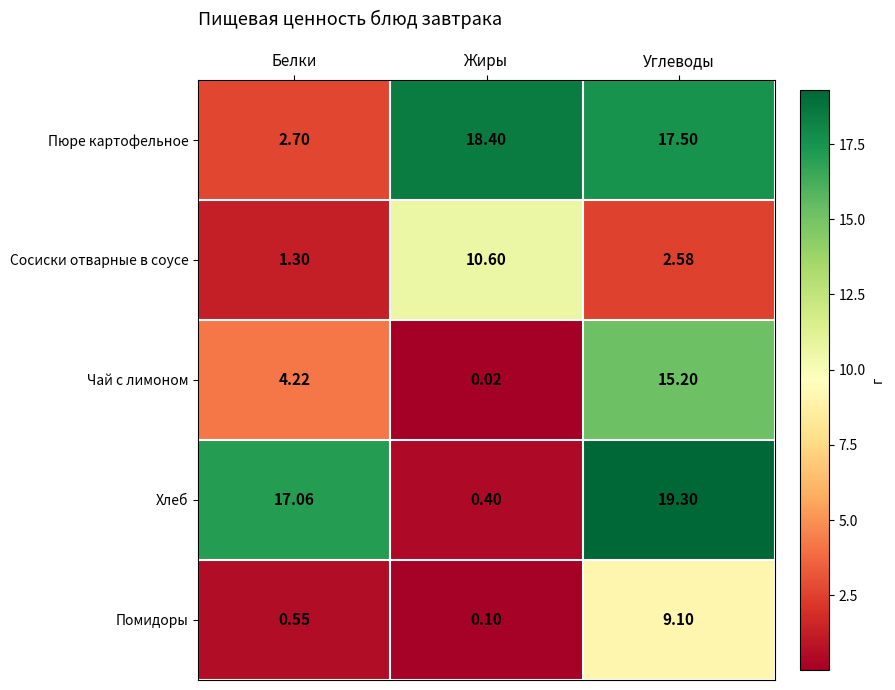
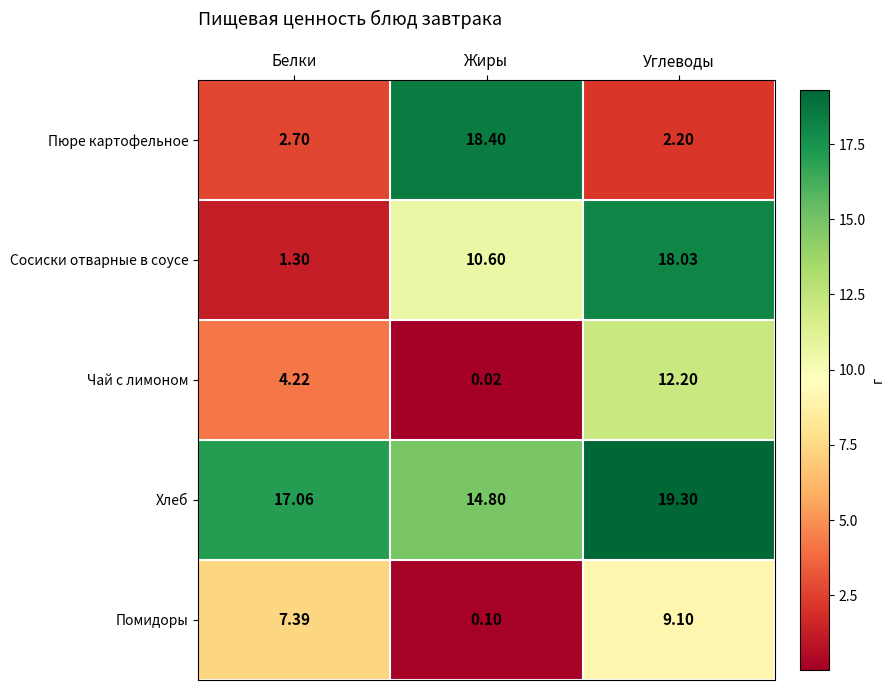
  {
    "Пюре картофельное": {
      "Белки": 2.70,
      "Жиры": 18.40,
-     "Углеводы": 17.50
+     "Углеводы": 2.20
    },
    "Сосиски отварные в соусе": {
      "Белки": 1.30,
      "Жиры": 10.60,
-     "Углеводы": 2.58
+     "Углеводы": 18.03
    },
    "Чай с лимоном": {
      "Белки": 4.22,
      "Жиры": 0.02,
-     "Углеводы": 15.20
+     "Углеводы": 12.20
    },
    "Хлеб": {
      "Белки": 17.06,
-     "Жиры": 0.40,
+     "Жиры": 14.80,
      "Углеводы": 19.30
    },
    "Помидоры": {
-     "Белки": 0.55,
+     "Белки": 7.39,
      "Жиры": 0.10,
      "Углеводы": 9.10
    }
  }
